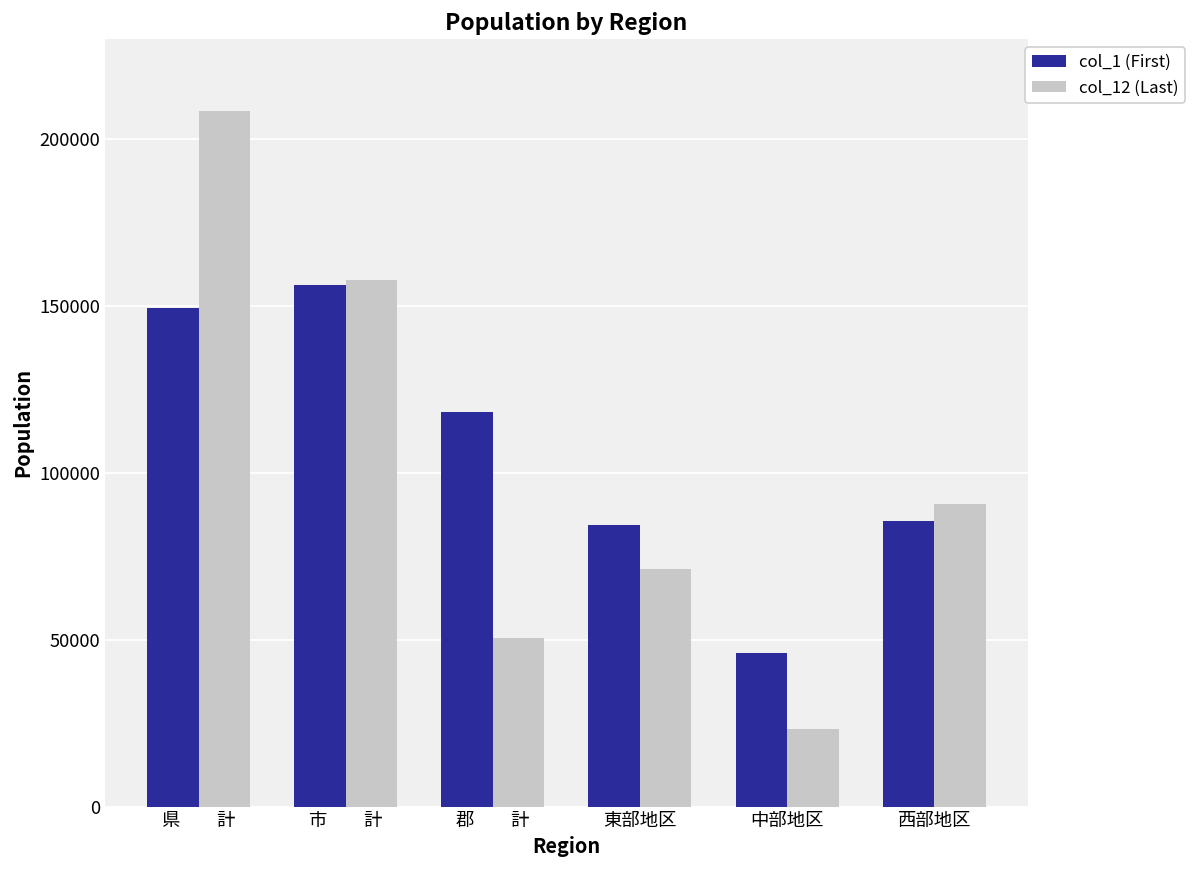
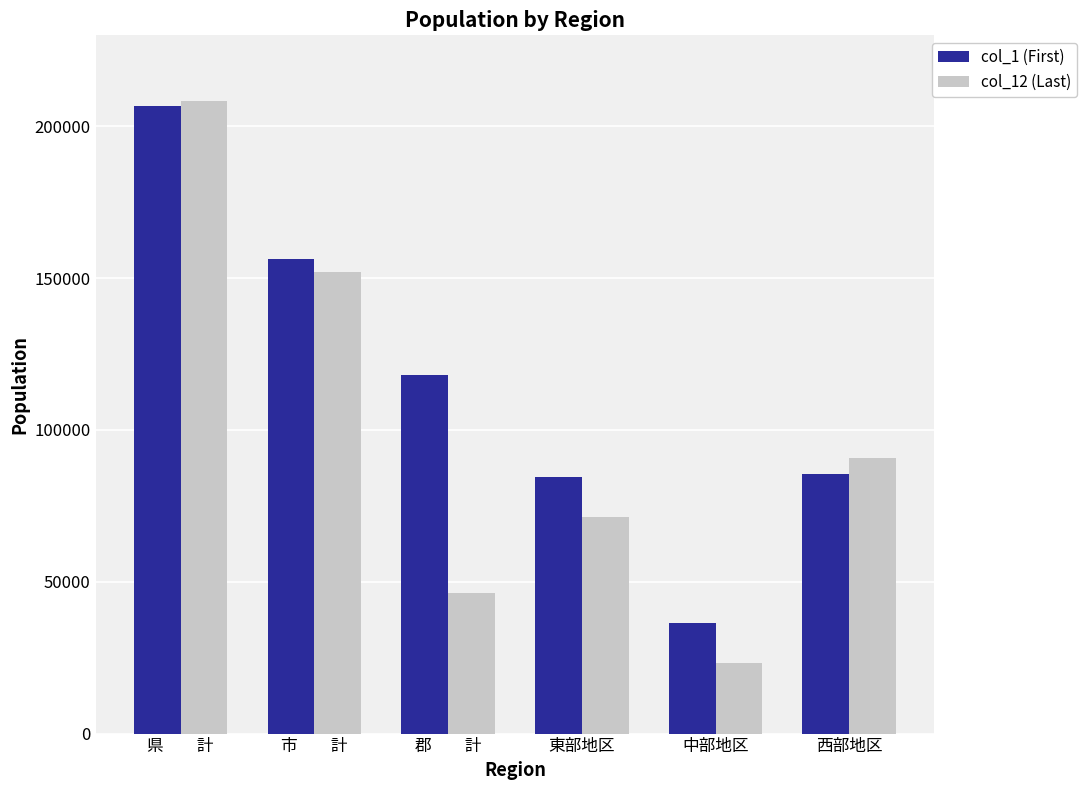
  {
    "col_1 (First)": {
-     "県 計": 149000,
+     "県 計": 207000,
      "市 計": 156000,
      "郡 計": 118000,
      "東部地区": 85000,
-     "中部地区": 46000,
+     "中部地区": 36000,
      "西部地区": 86000
    },
    "col_12 (Last)": {
      "県 計": 208000,
-     "市 計": 158000,
-     "郡 計": 51000,
+     "市 計": 152000,
+     "郡 計": 46000,
      "東部地区": 71000,
      "中部地区": 23000,
      "西部地区": 91000
    }
  }
